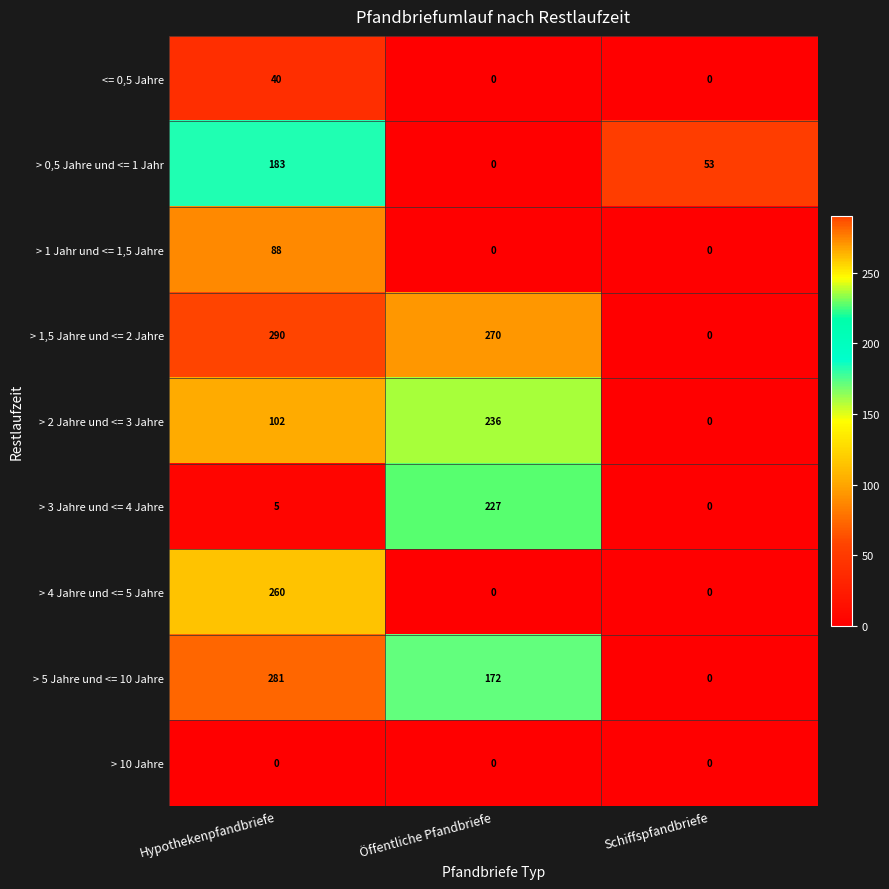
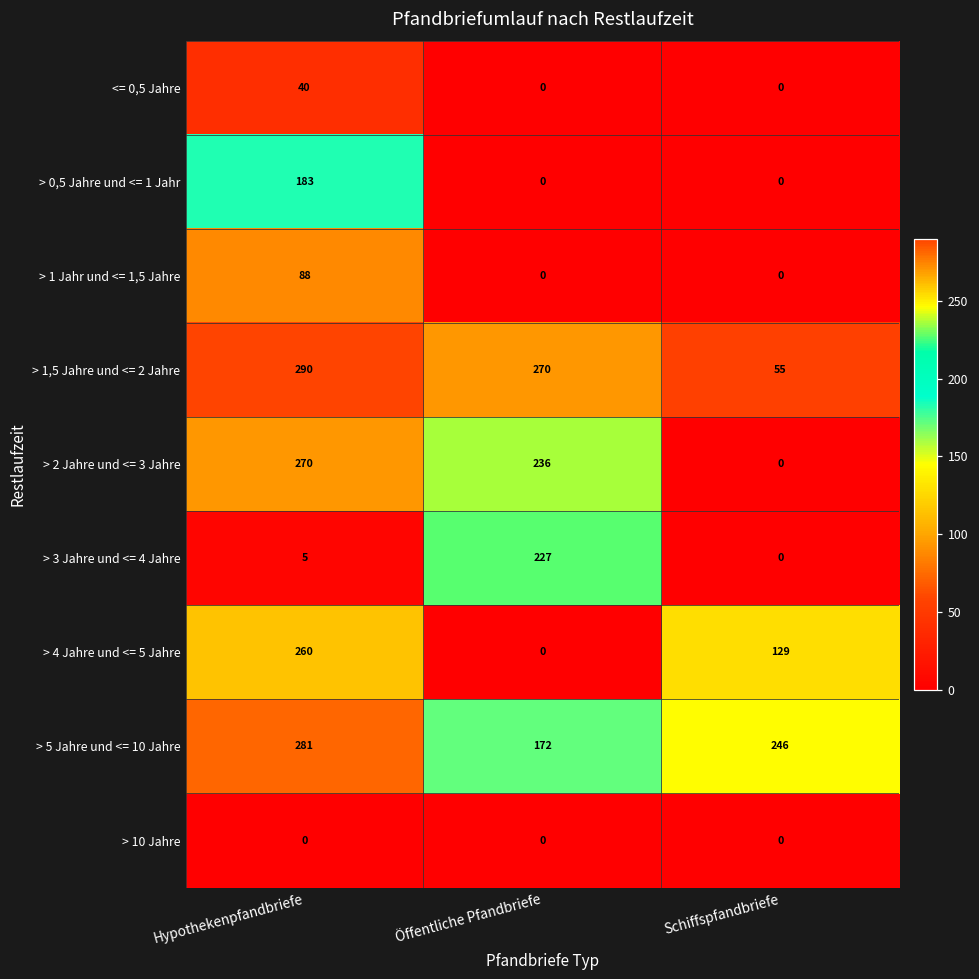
  {
    "<= 0,5 Jahre": {
      "Hypothekenpfandbriefe": 40,
      "Öffentliche Pfandbriefe": 0,
      "Schiffspfandbriefe": 0
    },
    "> 0,5 Jahre und <= 1 Jahr": {
      "Hypothekenpfandbriefe": 183,
      "Öffentliche Pfandbriefe": 0,
-     "Schiffspfandbriefe": 53
+     "Schiffspfandbriefe": 0
    },
    "> 1 Jahr und <= 1,5 Jahre": {
      "Hypothekenpfandbriefe": 88,
      "Öffentliche Pfandbriefe": 0,
      "Schiffspfandbriefe": 0
    },
    "> 1,5 Jahre und <= 2 Jahre": {
      "Hypothekenpfandbriefe": 290,
      "Öffentliche Pfandbriefe": 270,
-     "Schiffspfandbriefe": 0
+     "Schiffspfandbriefe": 55
    },
    "> 2 Jahre und <= 3 Jahre": {
-     "Hypothekenpfandbriefe": 102,
+     "Hypothekenpfandbriefe": 270,
      "Öffentliche Pfandbriefe": 236,
      "Schiffspfandbriefe": 0
    },
    "> 3 Jahre und <= 4 Jahre": {
      "Hypothekenpfandbriefe": 5,
      "Öffentliche Pfandbriefe": 227,
      "Schiffspfandbriefe": 0
    },
    "> 4 Jahre und <= 5 Jahre": {
      "Hypothekenpfandbriefe": 260,
      "Öffentliche Pfandbriefe": 0,
-     "Schiffspfandbriefe": 0
+     "Schiffspfandbriefe": 129
    },
    "> 5 Jahre und <= 10 Jahre": {
      "Hypothekenpfandbriefe": 281,
      "Öffentliche Pfandbriefe": 172,
-     "Schiffspfandbriefe": 0
+     "Schiffspfandbriefe": 246
    },
    "> 10 Jahre": {
      "Hypothekenpfandbriefe": 0,
      "Öffentliche Pfandbriefe": 0,
      "Schiffspfandbriefe": 0
    }
  }
